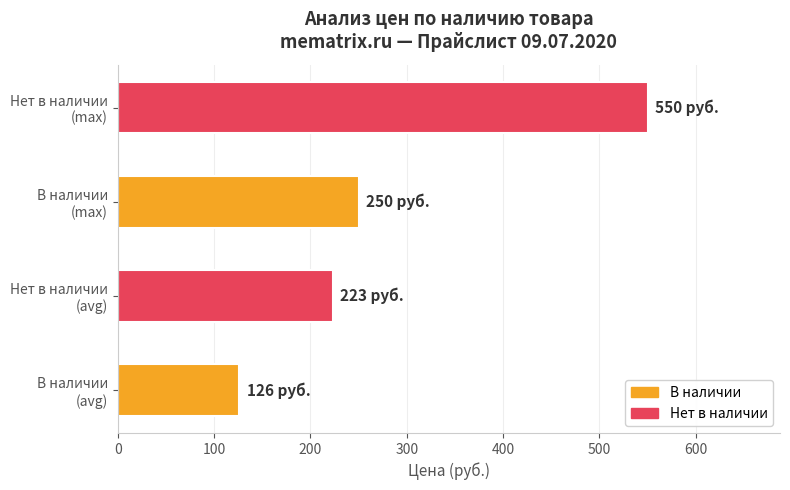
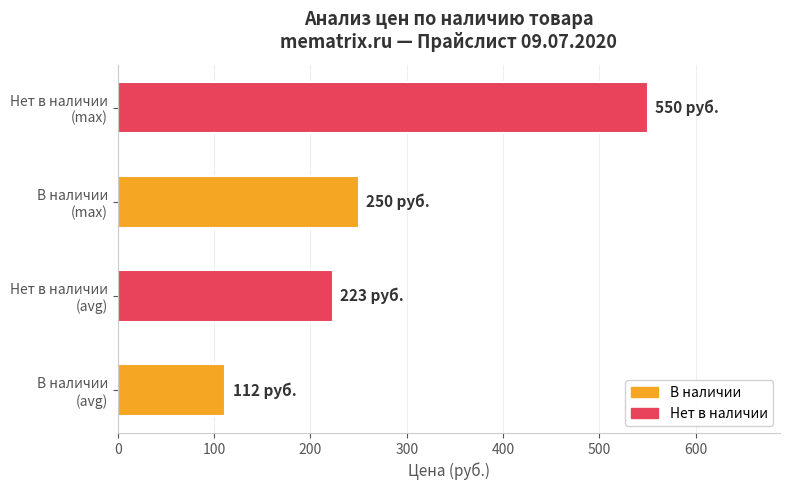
  {
    "Нет в наличии (max)": 550,
    "В наличии (max)": 250,
    "Нет в наличии (avg)": 223,
-   "В наличии (avg)": 126
+   "В наличии (avg)": 112
  }
